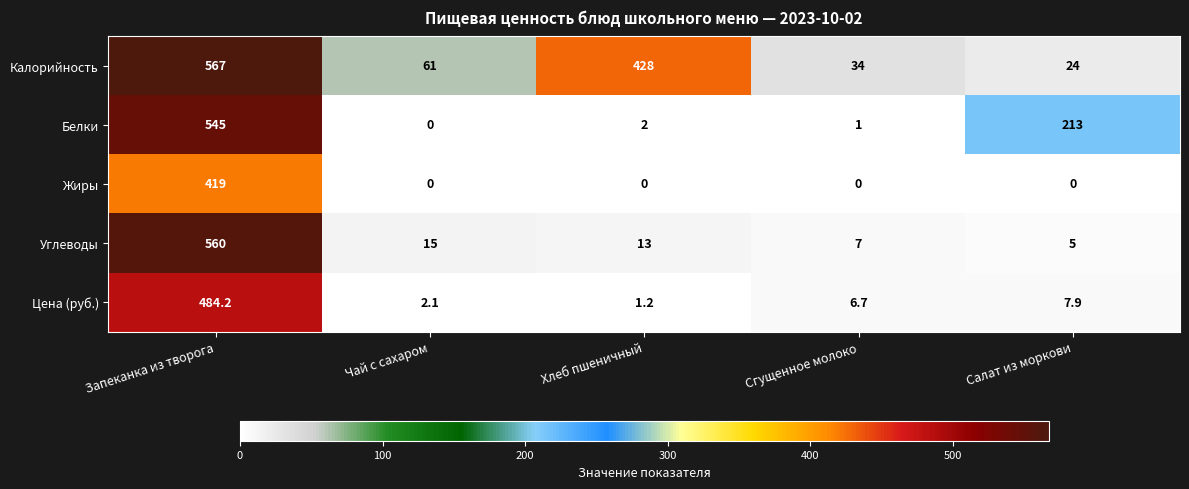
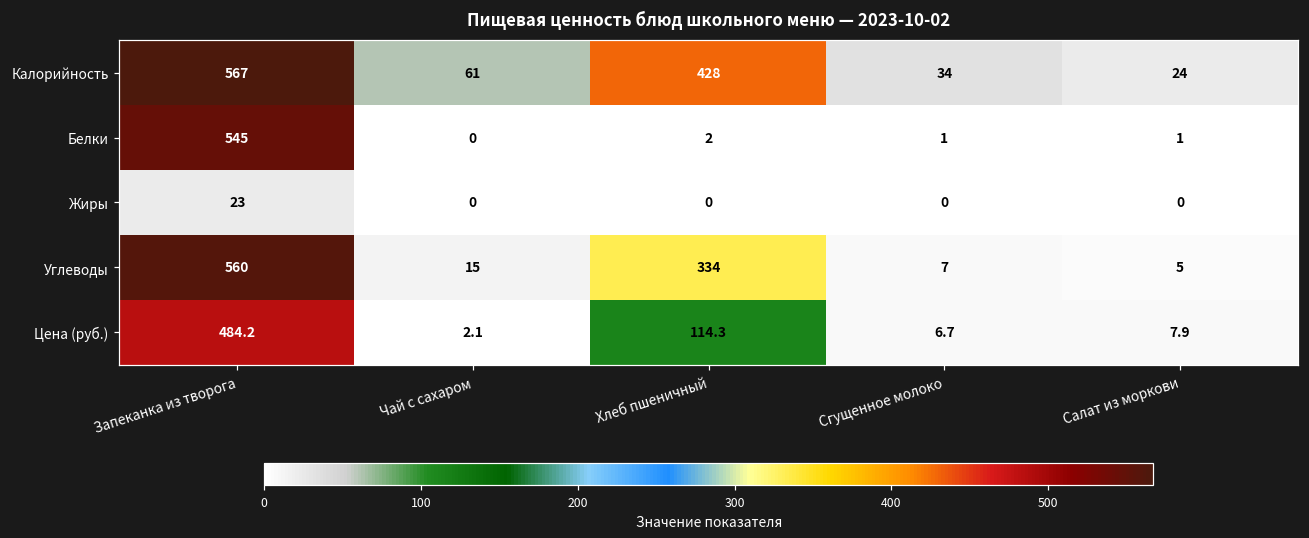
  {
    "Калорийность": {
      "Запеканка из творога": 567,
      "Чай с сахаром": 61,
      "Хлеб пшеничный": 428,
      "Сгущенное молоко": 34,
      "Салат из моркови": 24
    },
    "Белки": {
      "Запеканка из творога": 545,
      "Чай с сахаром": 0,
      "Хлеб пшеничный": 2,
      "Сгущенное молоко": 1,
-     "Салат из моркови": 213
+     "Салат из моркови": 1
    },
    "Жиры": {
-     "Запеканка из творога": 419,
+     "Запеканка из творога": 23,
      "Чай с сахаром": 0,
      "Хлеб пшеничный": 0,
      "Сгущенное молоко": 0,
      "Салат из моркови": 0
    },
    "Углеводы": {
      "Запеканка из творога": 560,
      "Чай с сахаром": 15,
-     "Хлеб пшеничный": 13,
+     "Хлеб пшеничный": 334,
      "Сгущенное молоко": 7,
      "Салат из моркови": 5
    },
    "Цена (руб.)": {
      "Запеканка из творога": 484.2,
      "Чай с сахаром": 2.1,
-     "Хлеб пшеничный": 1.2,
+     "Хлеб пшеничный": 114.3,
      "Сгущенное молоко": 6.7,
      "Салат из моркови": 7.9
    }
  }
